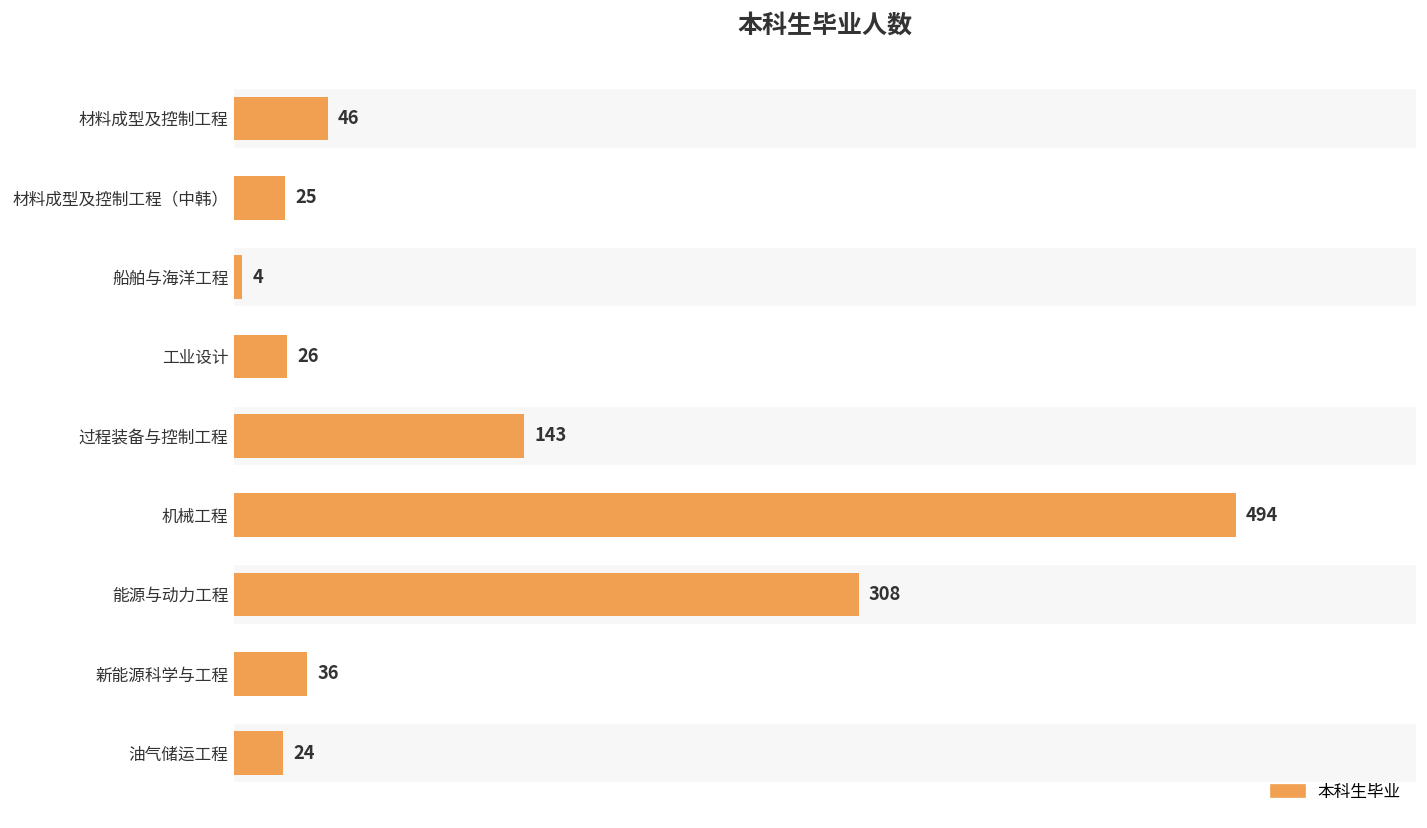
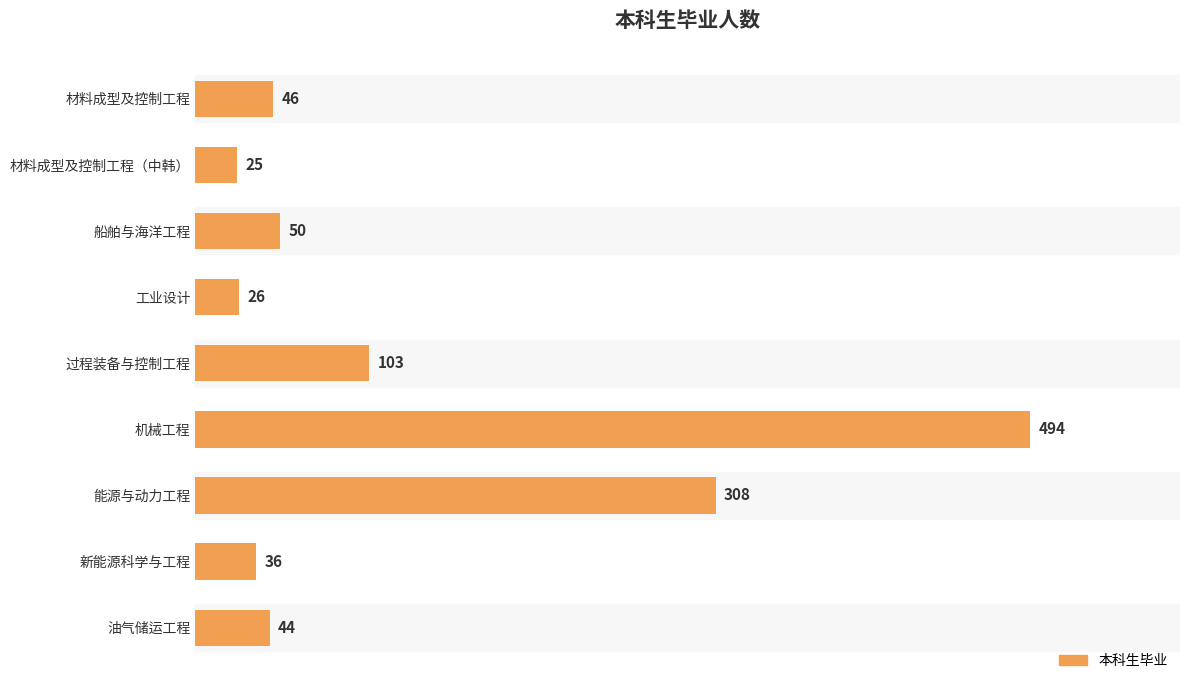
  {
    "材料成型及控制工程": 46,
    "材料成型及控制工程（中韩）": 25,
-   "船舶与海洋工程": 4,
+   "船舶与海洋工程": 50,
    "工业设计": 26,
-   "过程装备与控制工程": 143,
+   "过程装备与控制工程": 103,
    "机械工程": 494,
    "能源与动力工程": 308,
    "新能源科学与工程": 36,
-   "油气储运工程": 24
+   "油气储运工程": 44
  }
